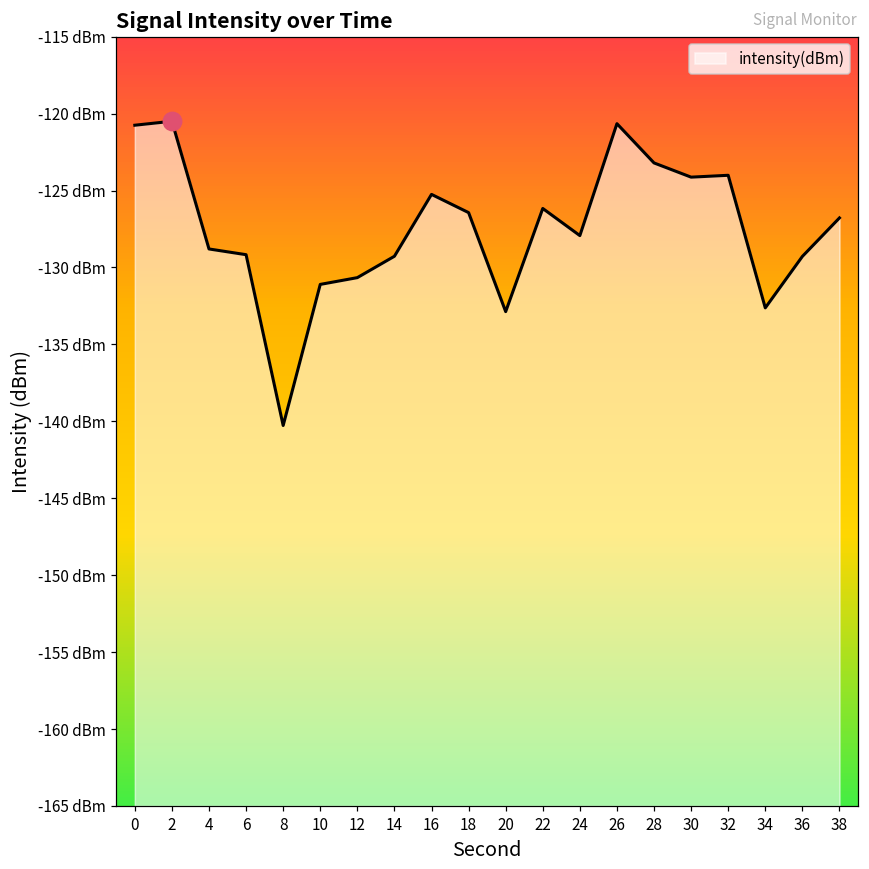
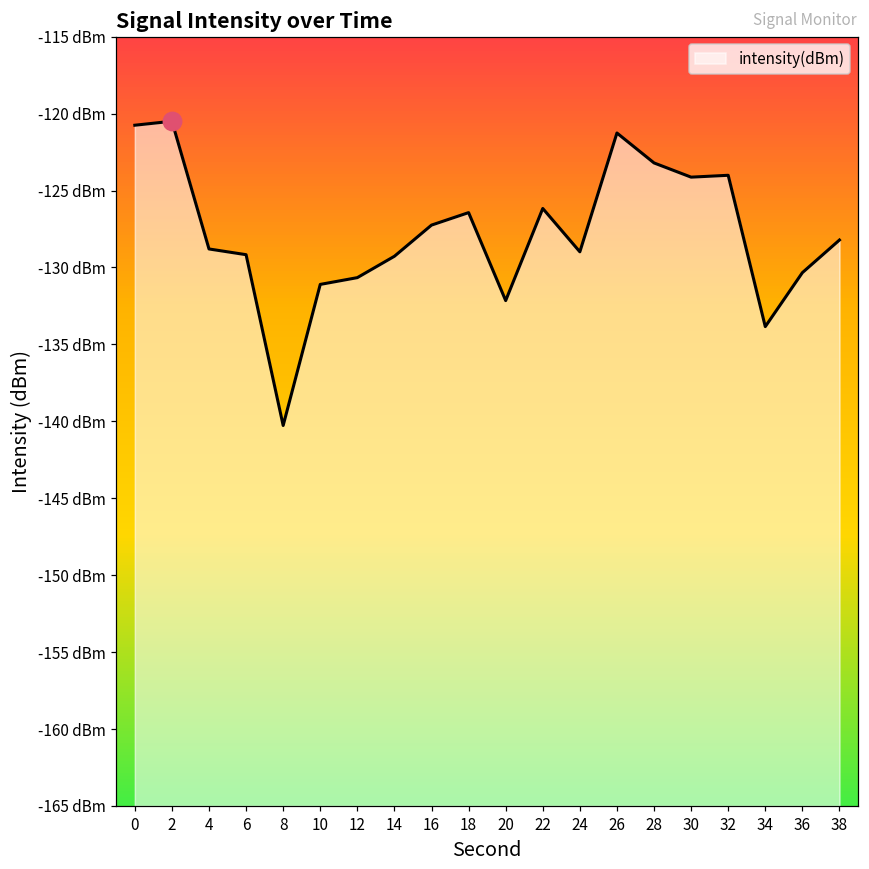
  {
    "intensity(dBm)": {
      "0": "-120.8 dBm",
      "4": "-128.8 dBm",
      "6": "-129.2 dBm",
      "8": "-140.3 dBm",
      "10": "-131.1 dBm",
      "12": "-130.7 dBm",
      "14": "-129.3 dBm",
-     "16": "-125.3 dBm",
+     "16": "-127.2 dBm",
      "18": "-126.4 dBm",
-     "20": "-132.9 dBm",
+     "20": "-132.2 dBm",
      "22": "-126.2 dBm",
-     "24": "-127.9 dBm",
-     "26": "-120.7 dBm",
+     "24": "-129.0 dBm",
+     "26": "-121.3 dBm",
      "28": "-123.2 dBm",
      "30": "-124.1 dBm",
      "32": "-124.0 dBm",
-     "34": "-132.6 dBm",
-     "36": "-129.3 dBm",
-     "38": "-126.8 dBm"
+     "34": "-133.8 dBm",
+     "36": "-130.3 dBm",
+     "38": "-128.2 dBm"
    }
  }
